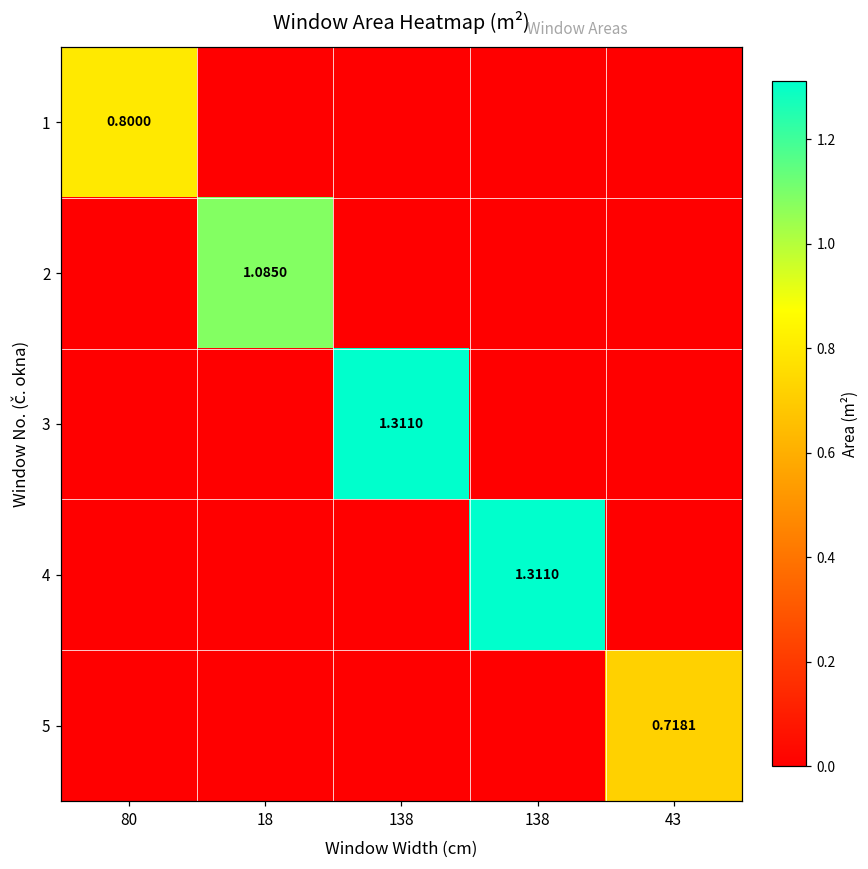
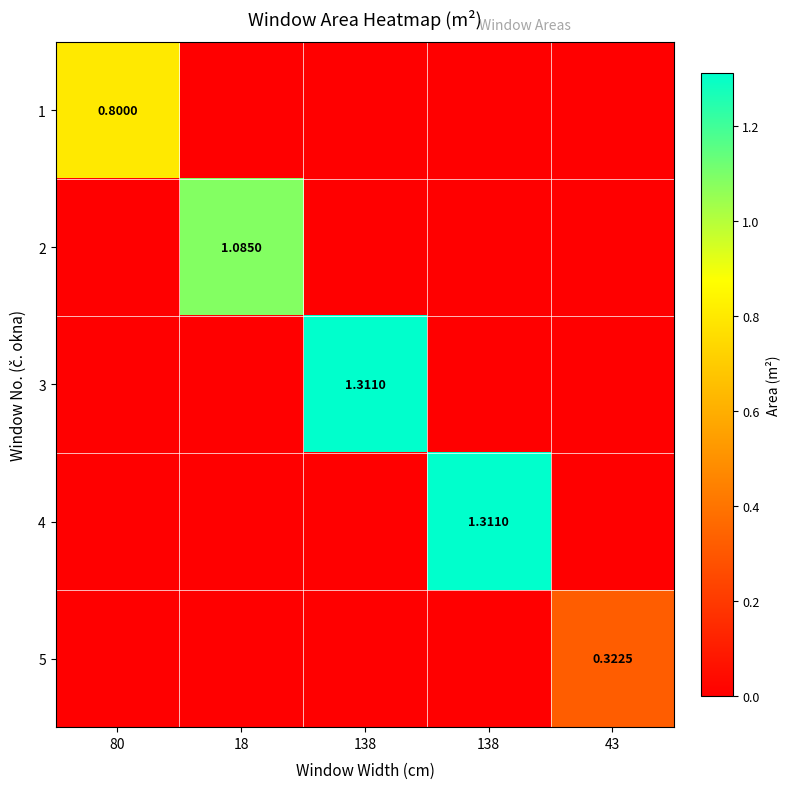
  {
    "1": {
      "80": 0.8000
    },
    "2": {
      "18": 1.0850
    },
    "5": {
-     "43": 0.7181
+     "43": 0.3225
    }
  }
